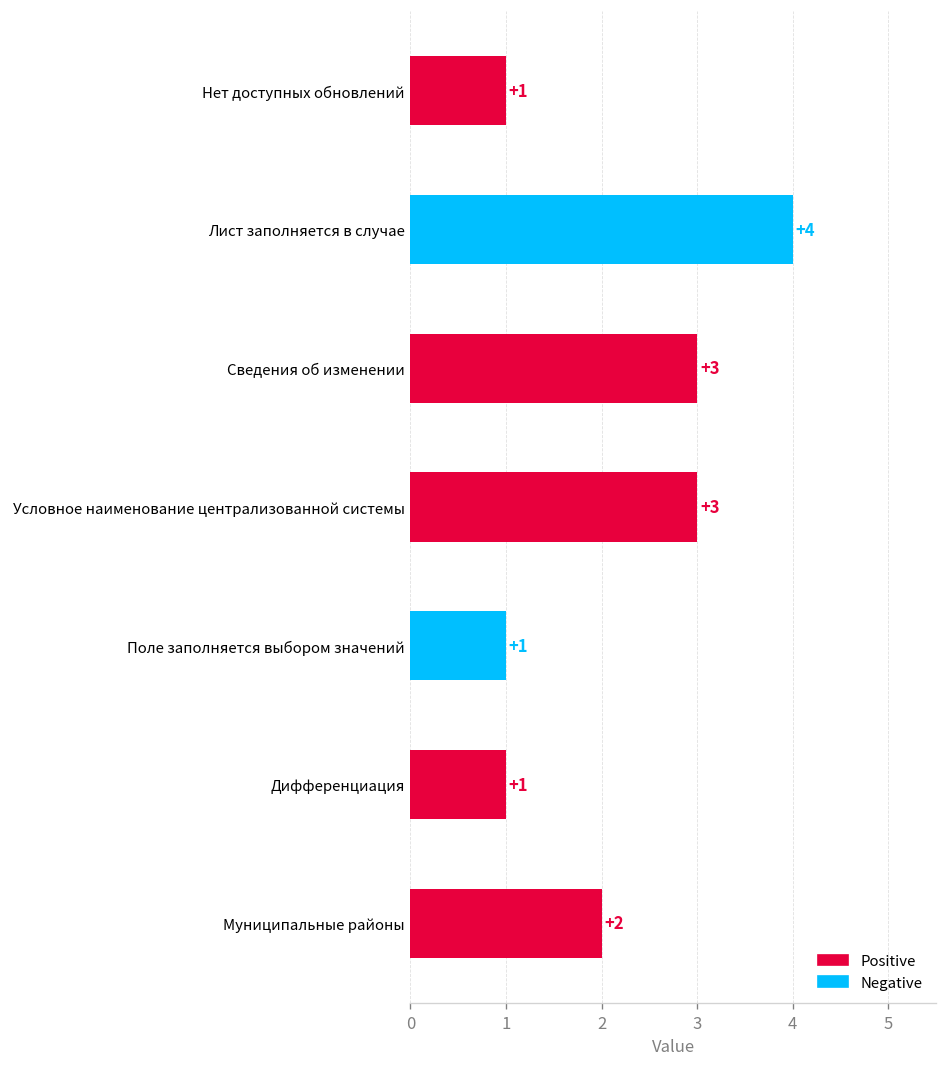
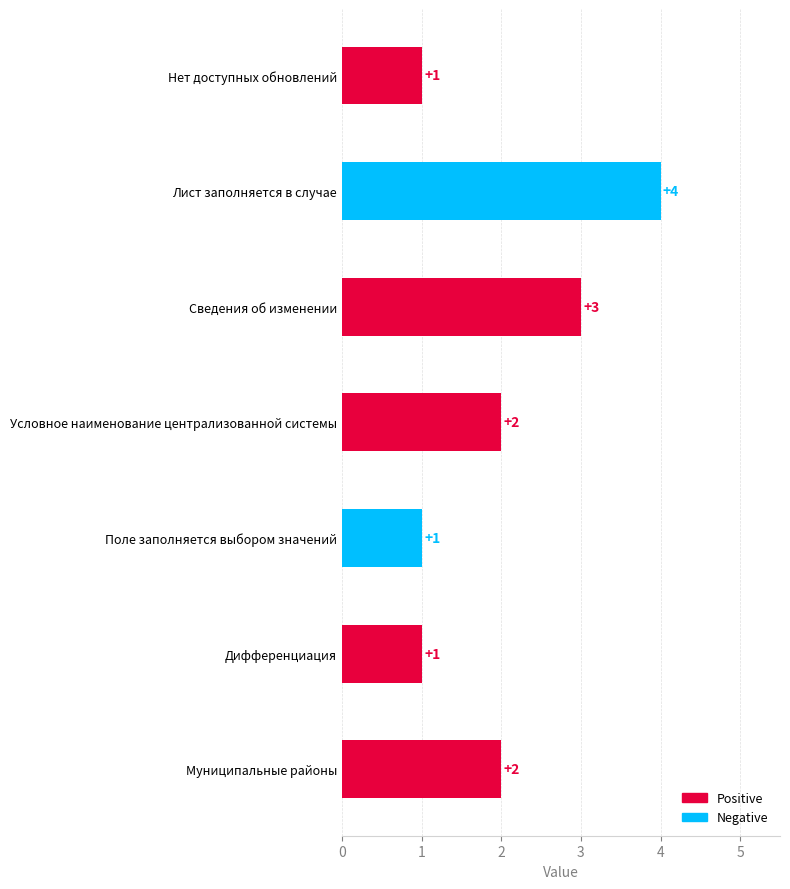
  {
    "Нет доступных обновлений": "+1",
    "Лист заполняется в случае": "+4",
    "Сведения об изменении": "+3",
-   "Условное наименование централизованной системы": "+3",
+   "Условное наименование централизованной системы": "+2",
    "Поле заполняется выбором значений": "+1",
    "Дифференциация": "+1",
    "Муниципальные районы": "+2"
  }
